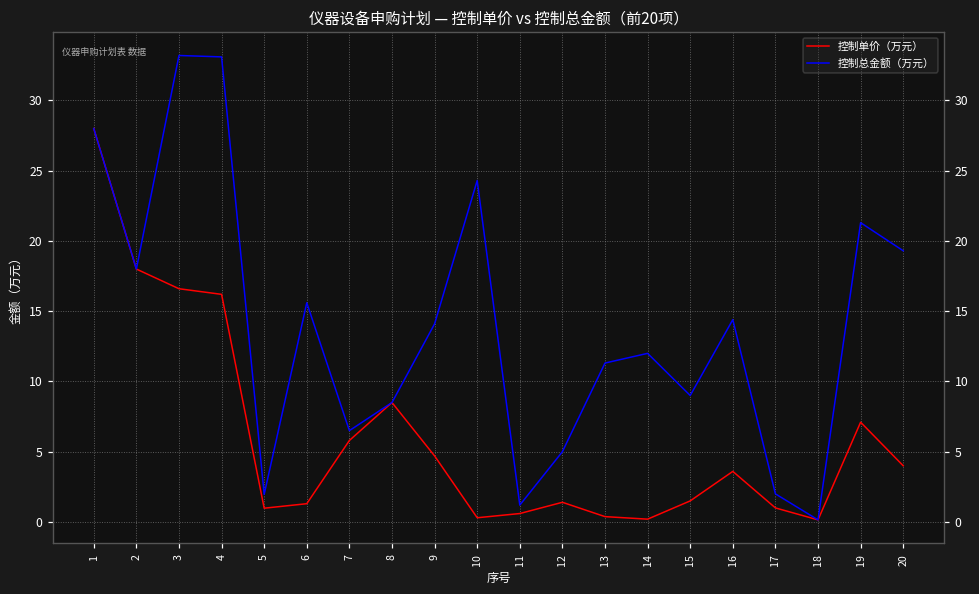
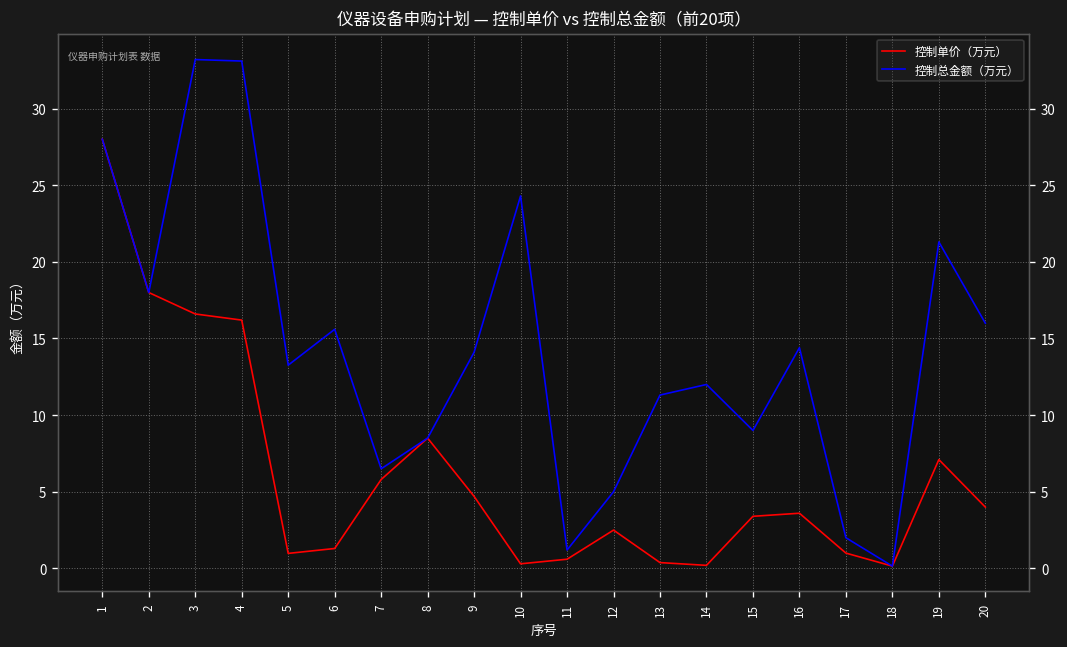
  {
    "控制单价（万元）": {
      "3": 16.6,
      "4": 16.2,
      "5": 1.0,
      "6": 1.3,
      "7": 5.8,
      "9": 4.7,
      "10": 0.3,
      "11": 0.6,
-     "12": 1.4,
+     "12": 2.5,
      "13": 0.4,
      "14": 0.2,
-     "15": 1.5,
+     "15": 3.4,
      "16": 3.6,
      "17": 1.0,
      "19": 7.1,
      "20": 4.0
    },
    "控制总金额（万元）": {
      "3": 33.2,
      "4": 33.1,
-     "5": 2.0,
+     "5": 13.3,
      "6": 15.6,
      "7": 6.5,
      "9": 14.1,
      "10": 24.3,
      "11": 1.2,
      "12": 5.0,
      "13": 11.3,
      "14": 12.0,
      "15": 9.0,
      "16": 14.4,
      "17": 2.0,
      "19": 21.3,
-     "20": 19.3
+     "20": 16.0
    }
  }
